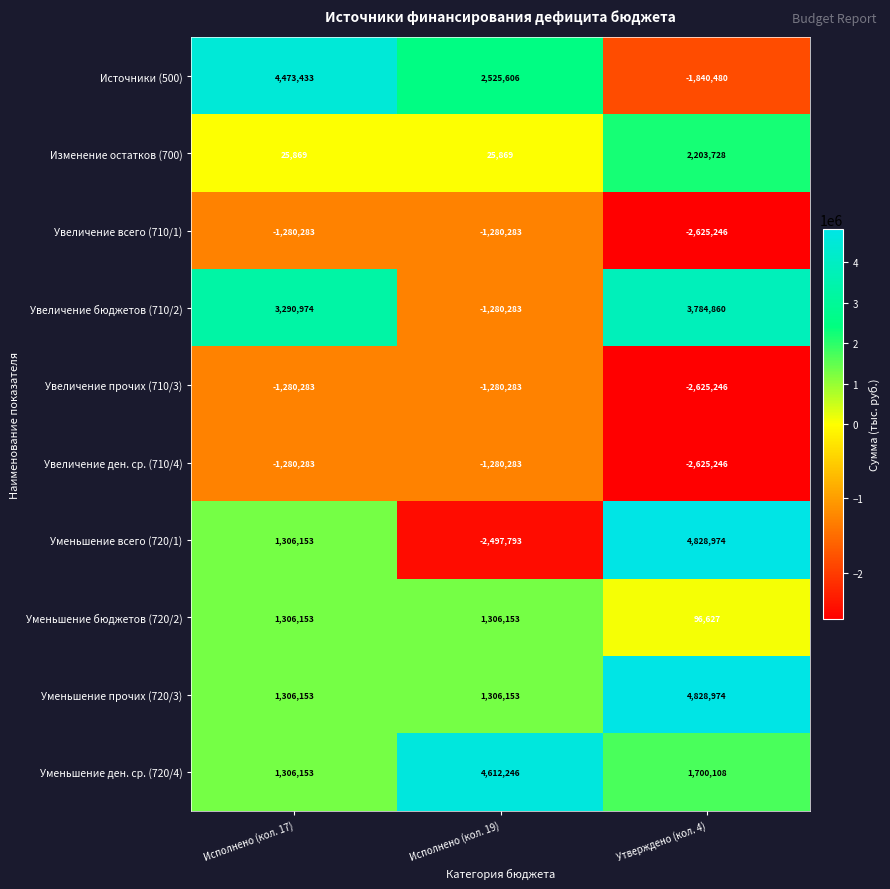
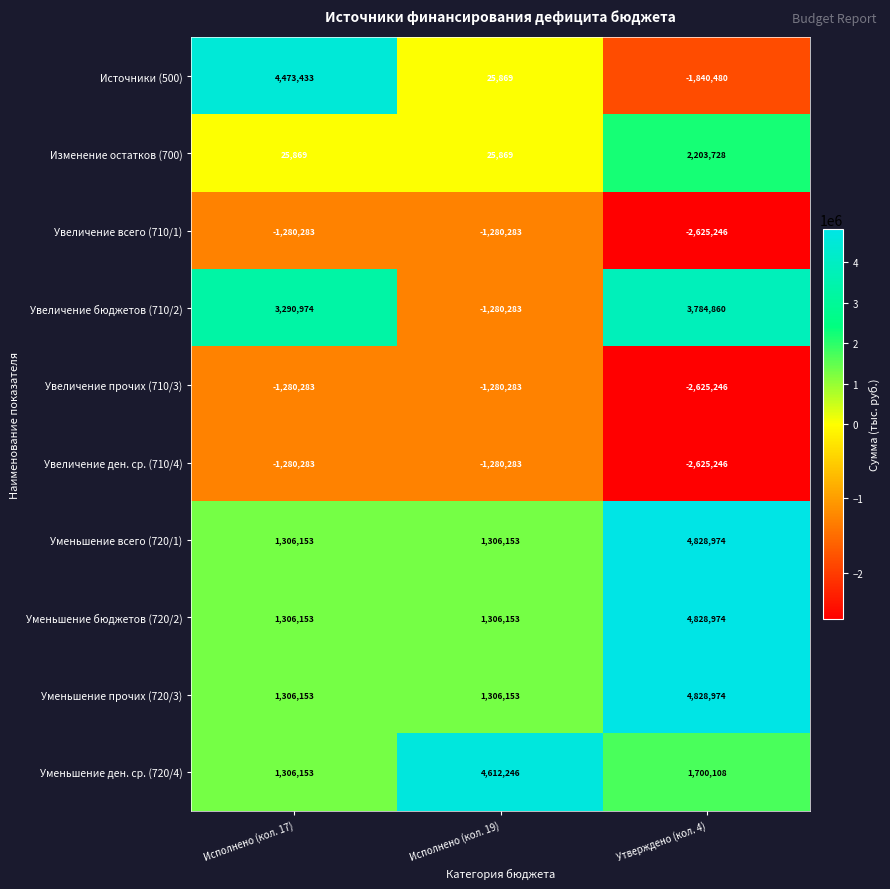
  {
    "Источники (500)": {
      "Исполнено (кол. 17)": "4,473,433",
-     "Исполнено (кол. 19)": "2,525,606",
+     "Исполнено (кол. 19)": "25,869",
      "Утверждено (кол. 4)": "-1,840,480"
    },
    "Изменение остатков (700)": {
      "Исполнено (кол. 17)": "25,869",
      "Исполнено (кол. 19)": "25,869",
      "Утверждено (кол. 4)": "2,203,728"
    },
    "Увеличение всего (710/1)": {
      "Исполнено (кол. 17)": "-1,280,283",
      "Исполнено (кол. 19)": "-1,280,283",
      "Утверждено (кол. 4)": "-2,625,246"
    },
    "Увеличение бюджетов (710/2)": {
      "Исполнено (кол. 17)": "3,290,974",
      "Исполнено (кол. 19)": "-1,280,283",
      "Утверждено (кол. 4)": "3,784,860"
    },
    "Увеличение прочих (710/3)": {
      "Исполнено (кол. 17)": "-1,280,283",
      "Исполнено (кол. 19)": "-1,280,283",
      "Утверждено (кол. 4)": "-2,625,246"
    },
    "Увеличение ден. ср. (710/4)": {
      "Исполнено (кол. 17)": "-1,280,283",
      "Исполнено (кол. 19)": "-1,280,283",
      "Утверждено (кол. 4)": "-2,625,246"
    },
    "Уменьшение всего (720/1)": {
      "Исполнено (кол. 17)": "1,306,153",
-     "Исполнено (кол. 19)": "-2,497,793",
+     "Исполнено (кол. 19)": "1,306,153",
      "Утверждено (кол. 4)": "4,828,974"
    },
    "Уменьшение бюджетов (720/2)": {
      "Исполнено (кол. 17)": "1,306,153",
      "Исполнено (кол. 19)": "1,306,153",
-     "Утверждено (кол. 4)": "96,627"
+     "Утверждено (кол. 4)": "4,828,974"
    },
    "Уменьшение прочих (720/3)": {
      "Исполнено (кол. 17)": "1,306,153",
      "Исполнено (кол. 19)": "1,306,153",
      "Утверждено (кол. 4)": "4,828,974"
    },
    "Уменьшение ден. ср. (720/4)": {
      "Исполнено (кол. 17)": "1,306,153",
      "Исполнено (кол. 19)": "4,612,246",
      "Утверждено (кол. 4)": "1,700,108"
    }
  }
